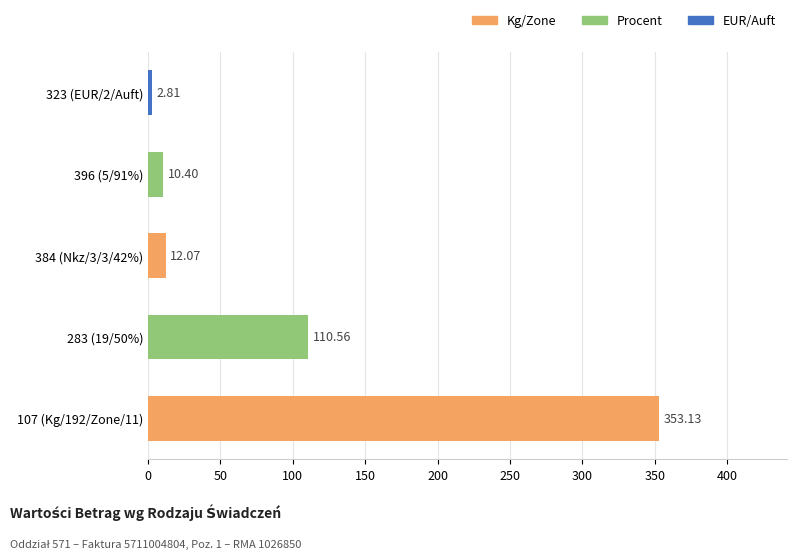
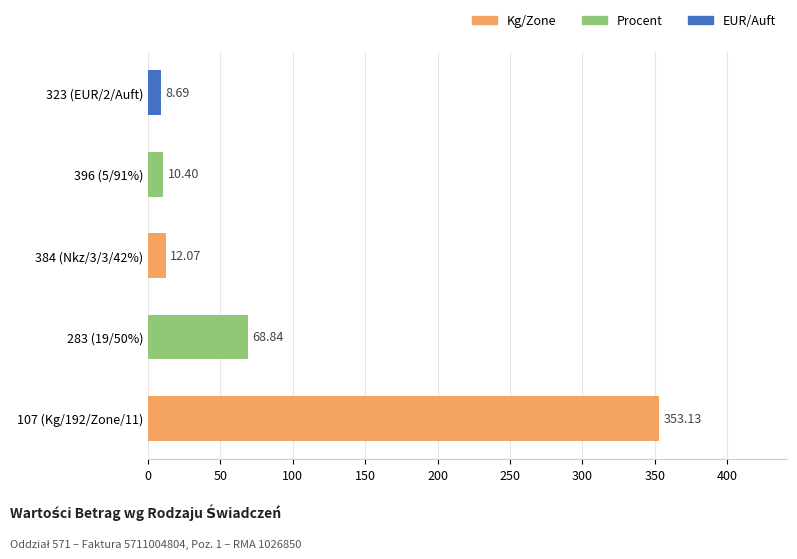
  {
-   "323 (EUR/2/Auft)": 2.81,
+   "323 (EUR/2/Auft)": 8.69,
    "396 (5/91%)": 10.40,
    "384 (Nkz/3/3/42%)": 12.07,
-   "283 (19/50%)": 110.56,
+   "283 (19/50%)": 68.84,
    "107 (Kg/192/Zone/11)": 353.13
  }
